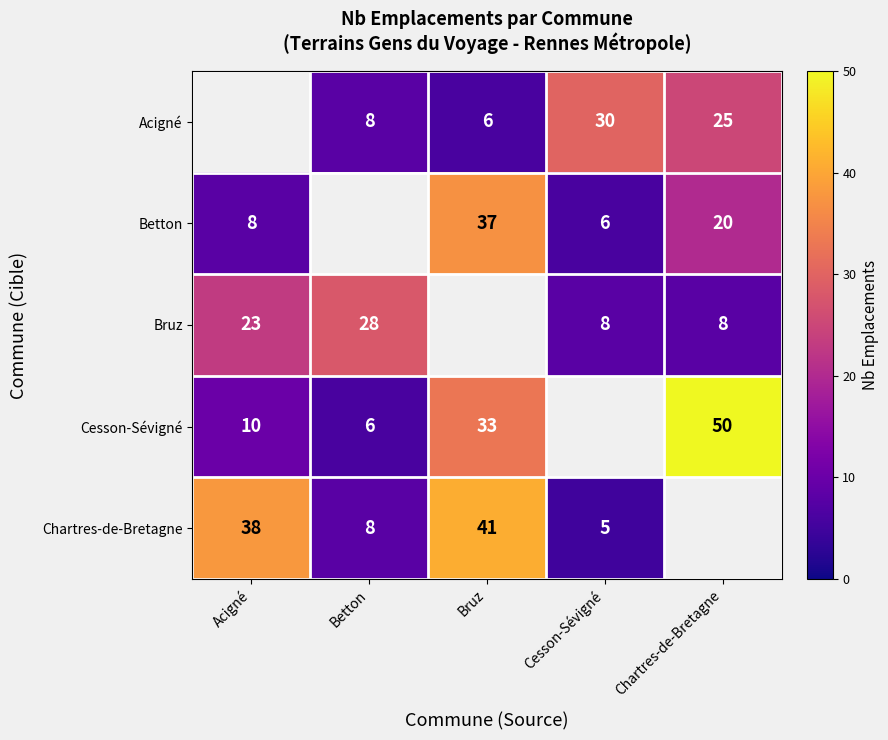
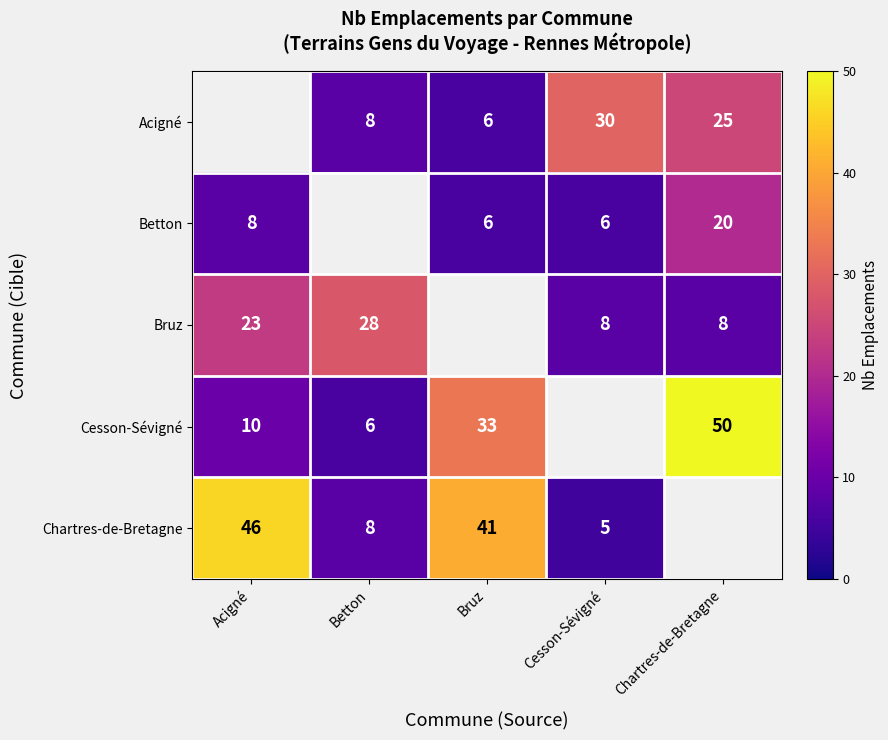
  {
    "Acigné": {
      "Betton": 8,
      "Bruz": 6,
      "Cesson-Sévigné": 30,
      "Chartres-de-Bretagne": 25
    },
    "Betton": {
      "Acigné": 8,
-     "Bruz": 37,
+     "Bruz": 6,
      "Cesson-Sévigné": 6,
      "Chartres-de-Bretagne": 20
    },
    "Bruz": {
      "Acigné": 23,
      "Betton": 28,
      "Cesson-Sévigné": 8,
      "Chartres-de-Bretagne": 8
    },
    "Cesson-Sévigné": {
      "Acigné": 10,
      "Betton": 6,
      "Bruz": 33,
      "Chartres-de-Bretagne": 50
    },
    "Chartres-de-Bretagne": {
-     "Acigné": 38,
+     "Acigné": 46,
      "Betton": 8,
      "Bruz": 41,
      "Cesson-Sévigné": 5
    }
  }
